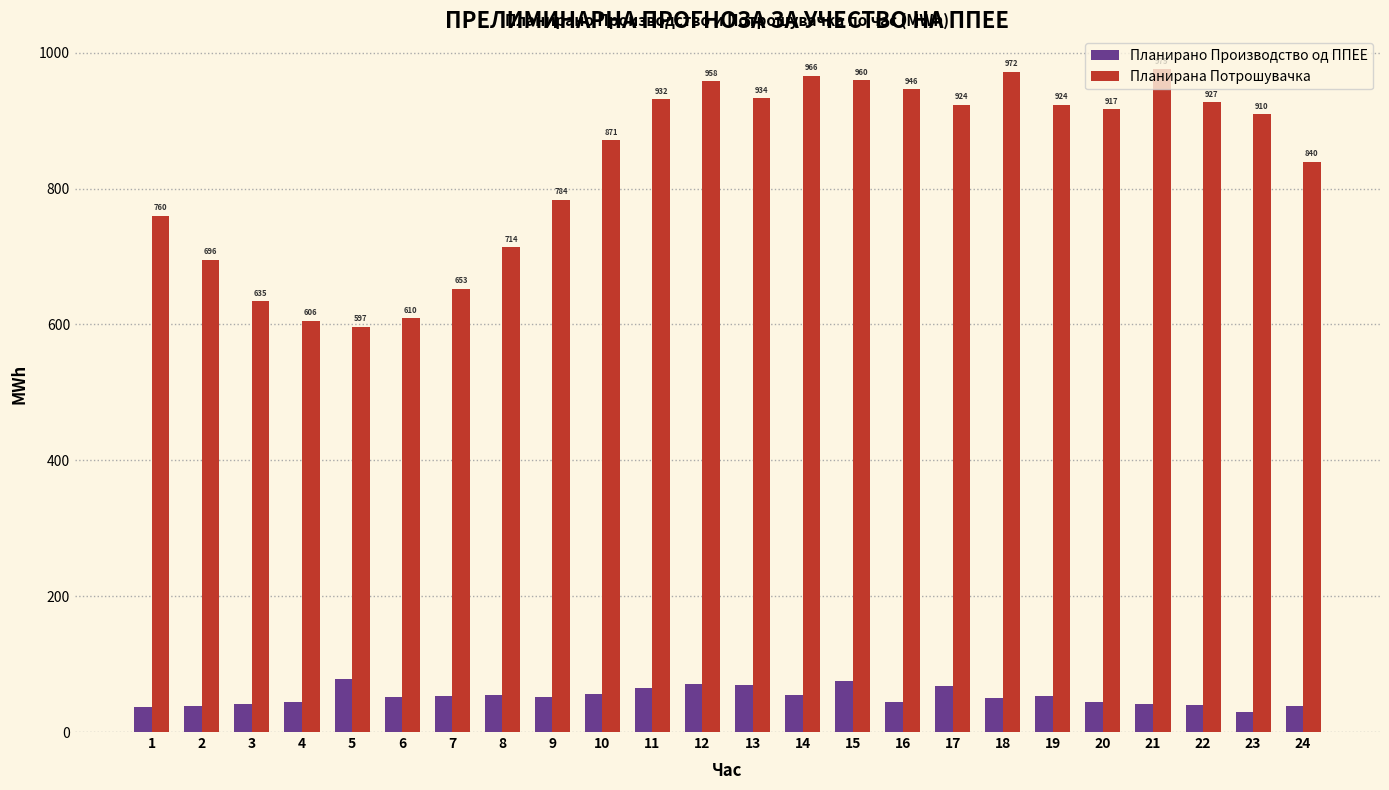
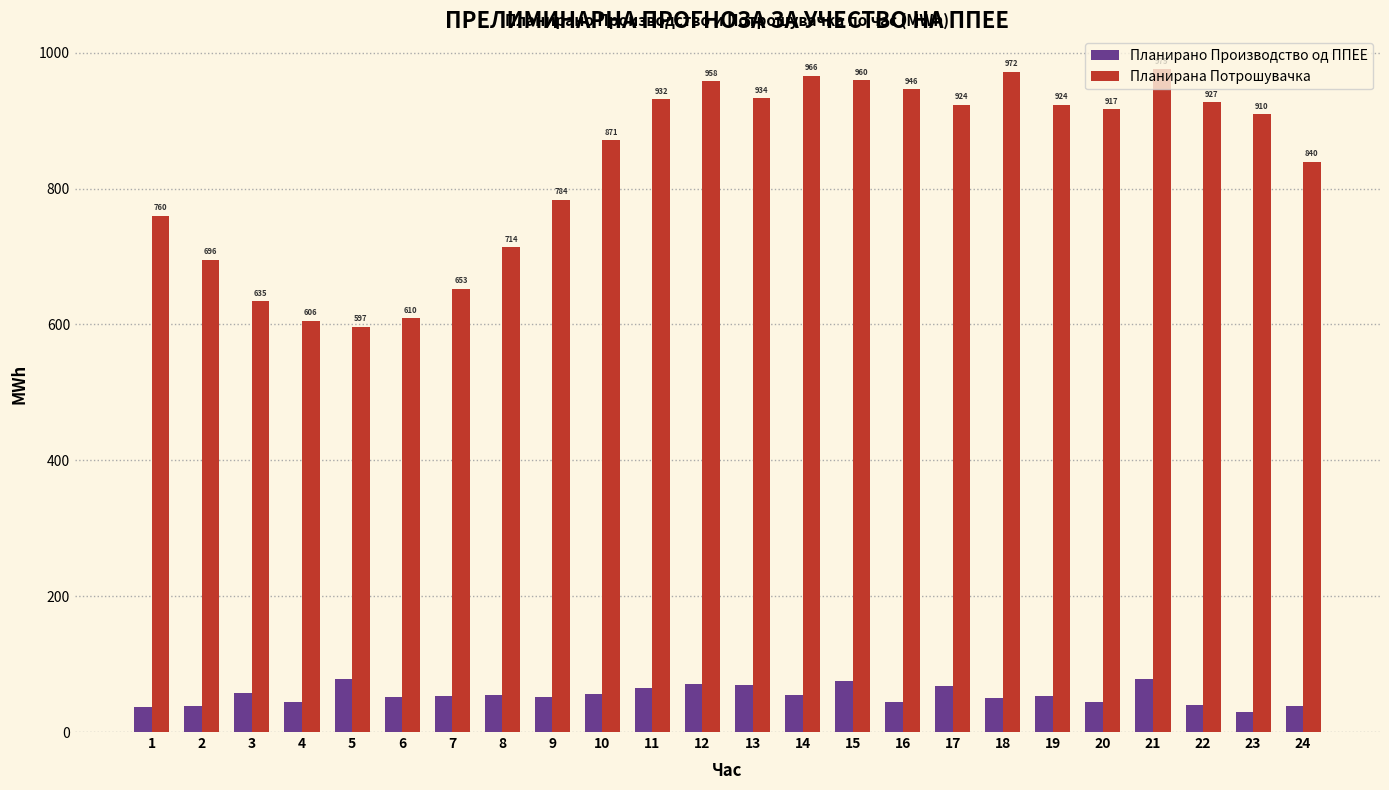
  {
    "Планирано Производство од ППЕЕ": {
      "1": 40,
      "2": 40,
-     "3": 40,
+     "3": 60,
      "4": 40,
      "5": 80,
      "6": 50,
      "7": 50,
      "8": 50,
      "9": 50,
      "10": 60,
      "11": 70,
      "12": 70,
      "13": 70,
      "14": 50,
      "15": 80,
      "16": 40,
      "17": 70,
      "18": 50,
      "19": 50,
      "20": 40,
-     "21": 40,
+     "21": 80,
      "22": 40,
      "23": 30,
      "24": 40
    },
    "Планирана Потрошувачка": {
      "1": 760,
      "2": 696,
      "3": 635,
      "4": 606,
      "5": 597,
      "6": 610,
      "7": 653,
      "8": 714,
      "9": 784,
      "10": 871,
      "11": 932,
      "12": 958,
      "13": 934,
      "14": 966,
      "15": 960,
      "16": 946,
      "17": 924,
      "18": 972,
      "19": 924,
      "20": 917,
      "22": 927,
      "23": 910,
      "24": 840
    }
  }
